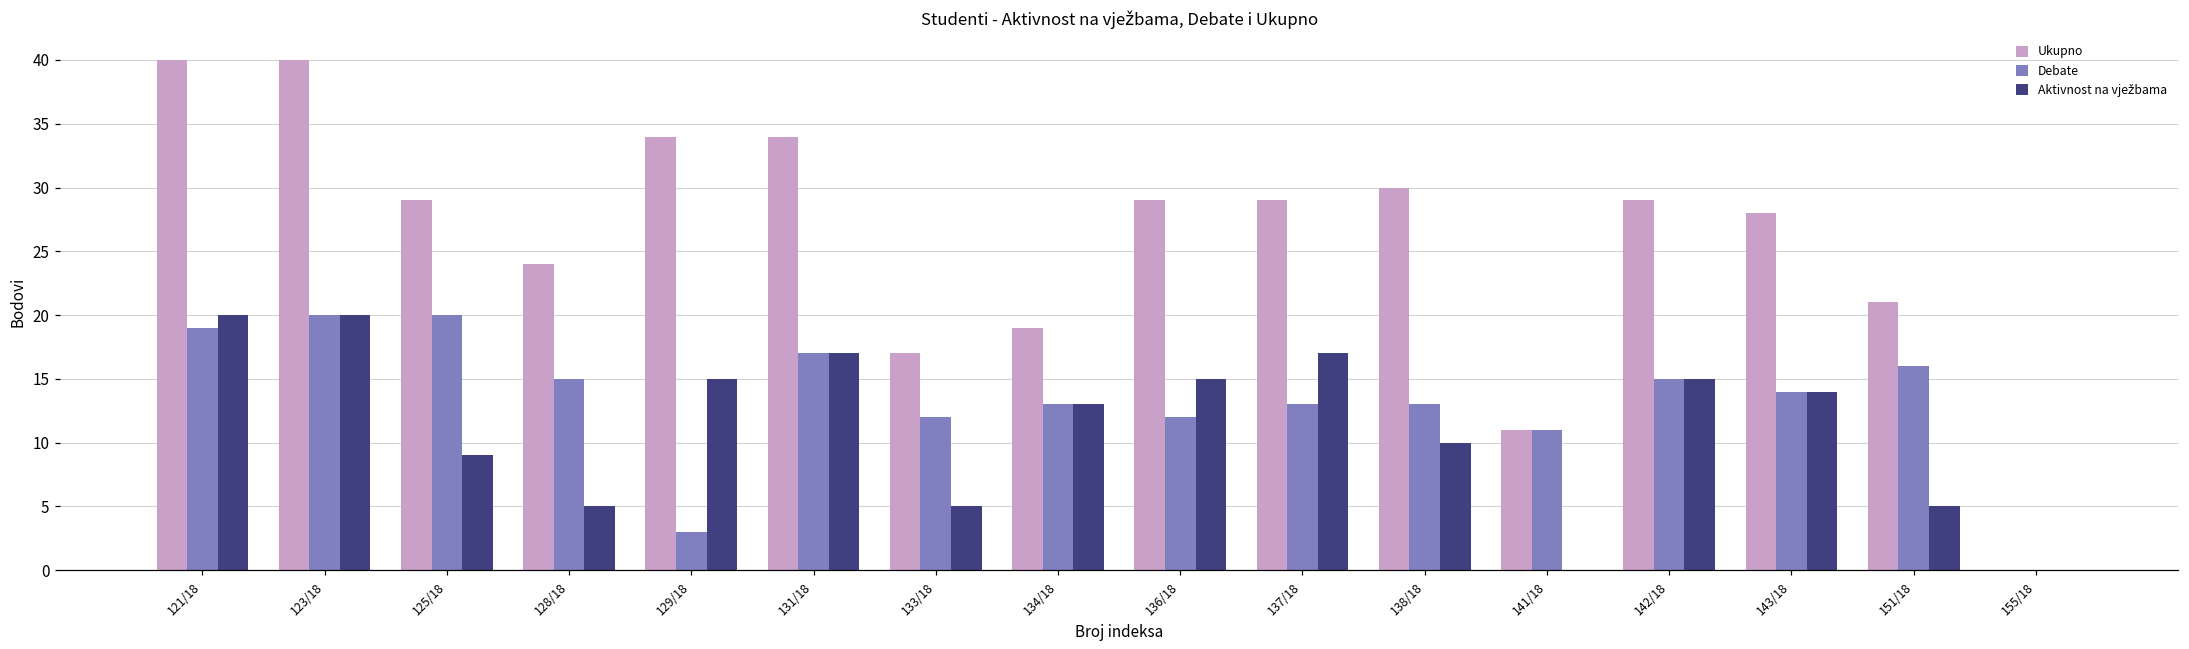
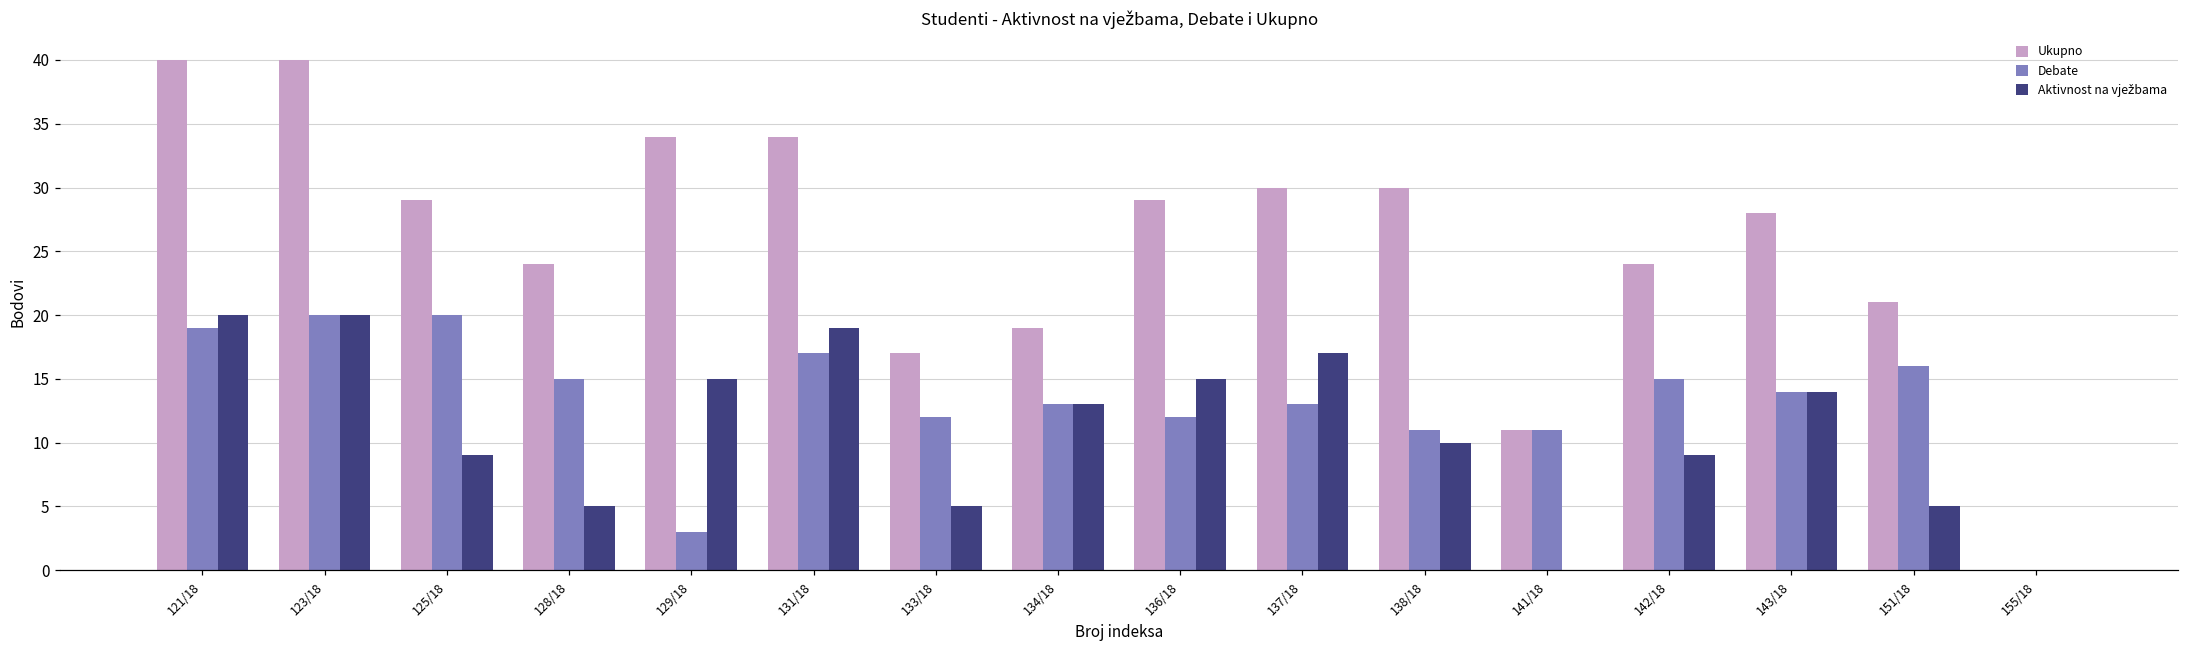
  {
    "Ukupno": {
      "121/18": 40,
      "123/18": 40,
      "125/18": 29,
      "128/18": 24,
      "129/18": 34,
      "131/18": 34,
      "133/18": 17,
      "134/18": 19,
      "136/18": 29,
-     "137/18": 29,
+     "137/18": 30,
      "138/18": 30,
      "141/18": 11,
-     "142/18": 29,
+     "142/18": 24,
      "143/18": 28,
      "151/18": 21,
      "155/18": 0
    },
    "Debate": {
      "121/18": 19,
      "123/18": 20,
      "125/18": 20,
      "128/18": 15,
      "129/18": 3,
      "131/18": 17,
      "133/18": 12,
      "134/18": 13,
      "136/18": 12,
      "137/18": 13,
-     "138/18": 13,
+     "138/18": 11,
      "141/18": 11,
      "142/18": 15,
      "143/18": 14,
      "151/18": 16,
      "155/18": 0
    },
    "Aktivnost na vježbama": {
      "121/18": 20,
      "123/18": 20,
      "125/18": 9,
      "128/18": 5,
      "129/18": 15,
-     "131/18": 17,
+     "131/18": 19,
      "133/18": 5,
      "134/18": 13,
      "136/18": 15,
      "137/18": 17,
      "138/18": 10,
      "141/18": 0,
-     "142/18": 15,
+     "142/18": 9,
      "143/18": 14,
      "151/18": 5,
      "155/18": 0
    }
  }
